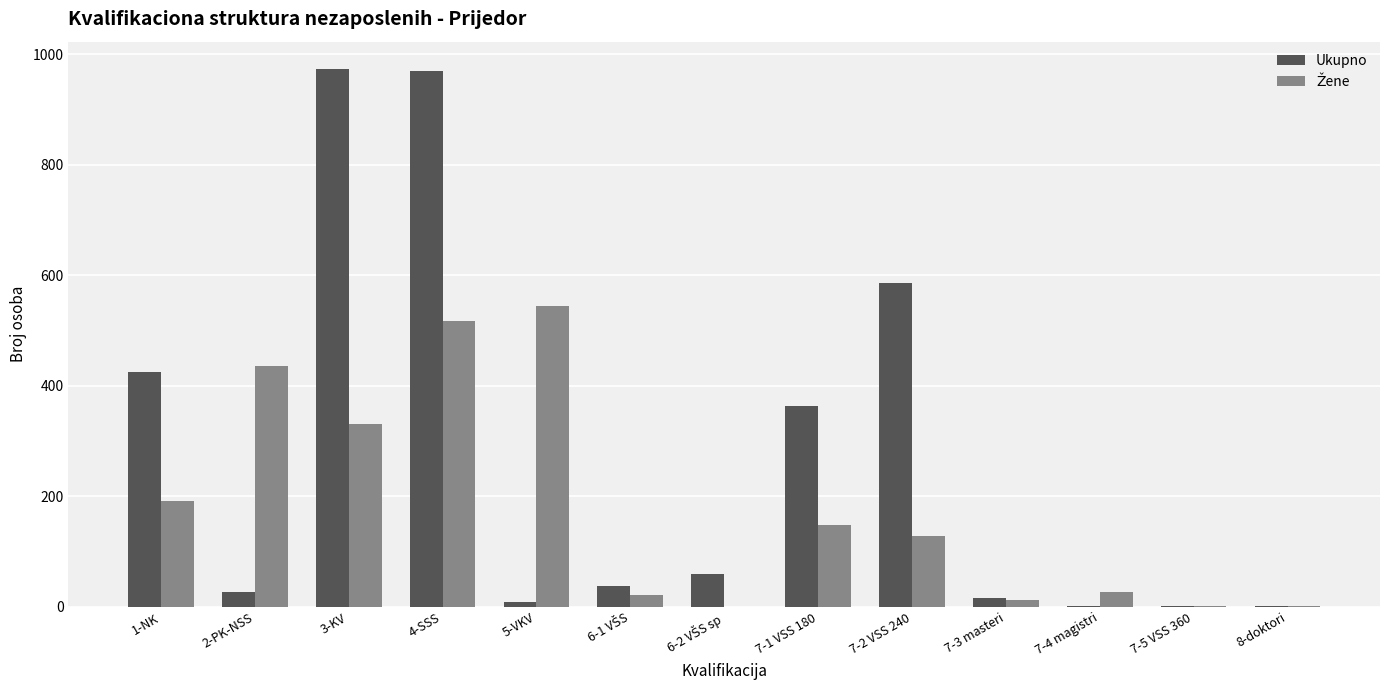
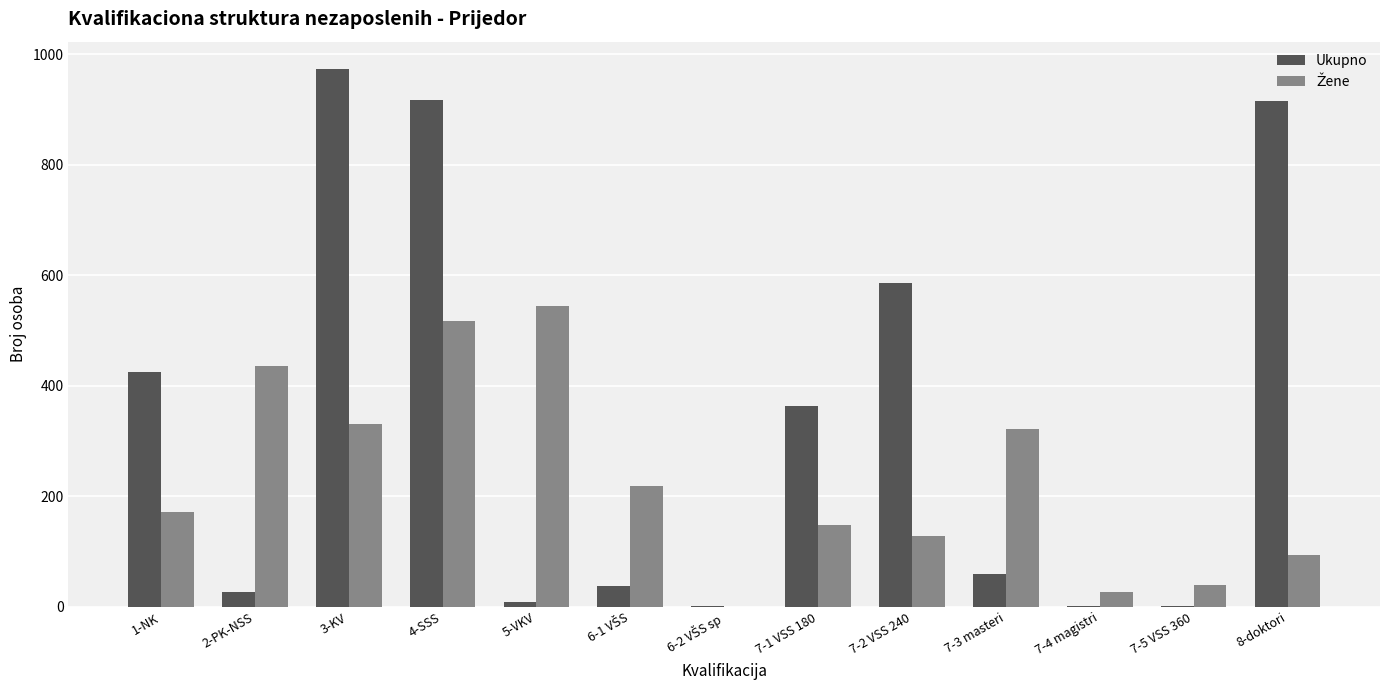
  {
    "Ukupno": {
      "1-NK": 430,
      "2-PK-NSS": 30,
      "3-KV": 970,
-     "4-SSS": 970,
+     "4-SSS": 920,
      "5-VKV": 10,
      "6-1 VŠS": 40,
-     "6-2 VŠS sp": 60,
+     "6-2 VŠS sp": 0,
      "7-1 VSS 180": 360,
      "7-2 VSS 240": 590,
-     "7-3 masteri": 20,
-     "8-doktori": 0
+     "7-3 masteri": 60,
+     "8-doktori": 920
    },
    "Žene": {
-     "1-NK": 190,
+     "1-NK": 170,
      "2-PK-NSS": 440,
      "3-KV": 330,
      "4-SSS": 520,
      "5-VKV": 540,
-     "6-1 VŠS": 20,
+     "6-1 VŠS": 220,
      "6-2 VŠS sp": 0,
      "7-1 VSS 180": 150,
      "7-2 VSS 240": 130,
-     "7-3 masteri": 10,
+     "7-3 masteri": 320,
      "7-4 magistri": 30,
-     "7-5 VSS 360": 0,
-     "8-doktori": 0
+     "7-5 VSS 360": 40,
+     "8-doktori": 90
    }
  }
